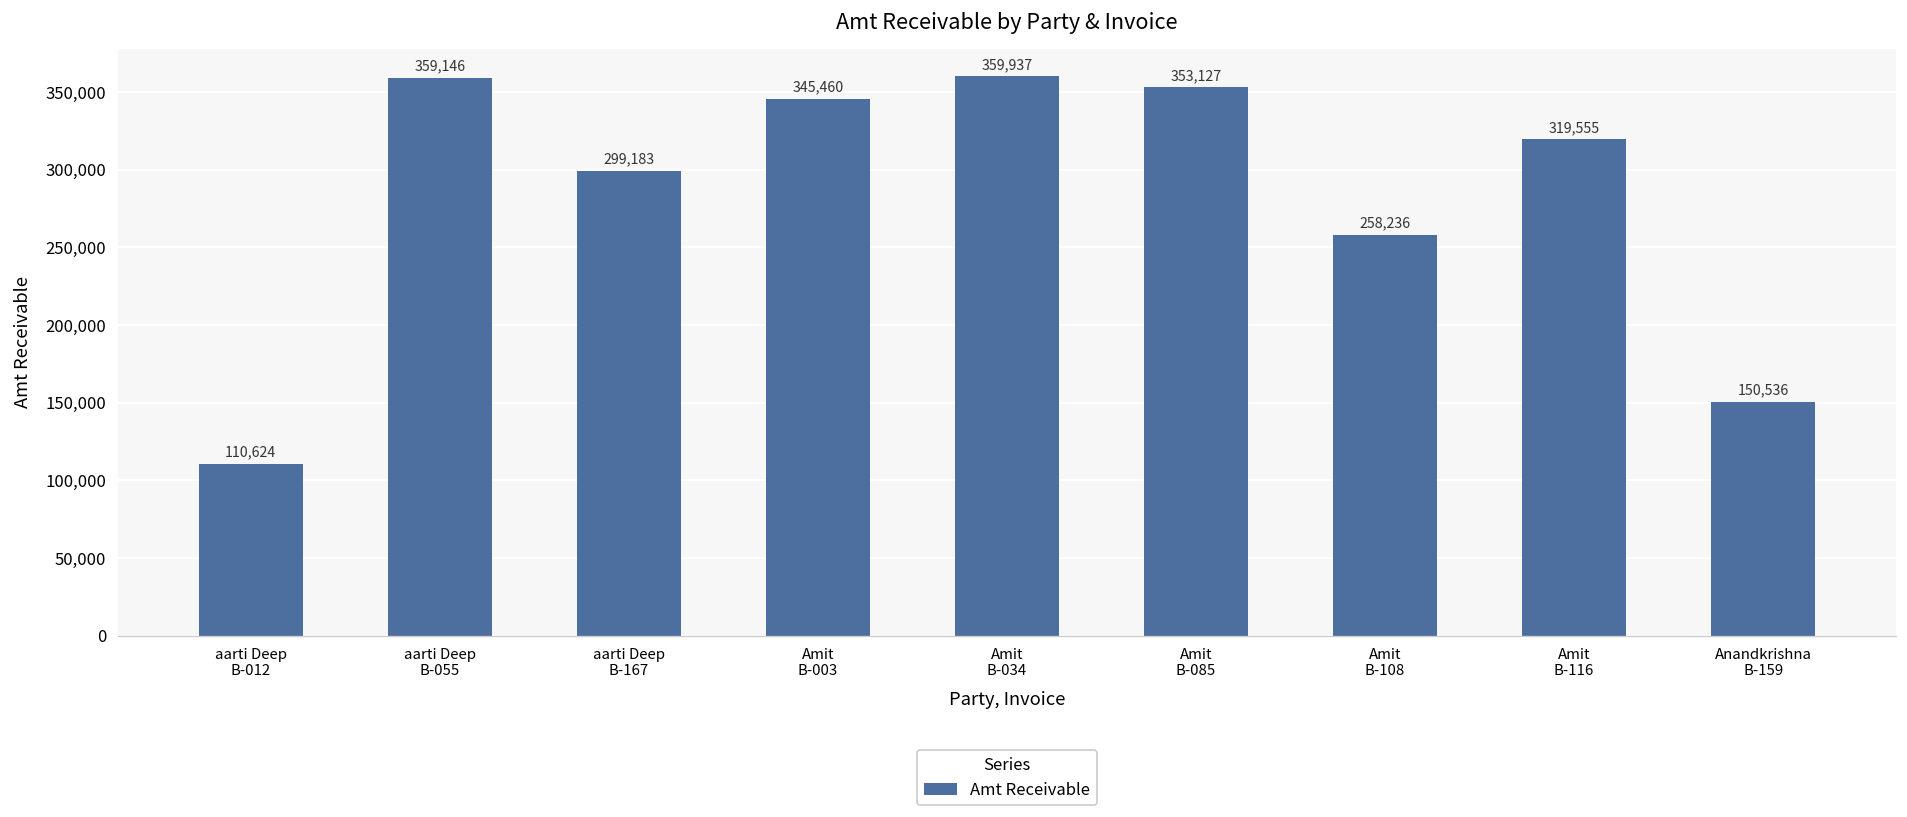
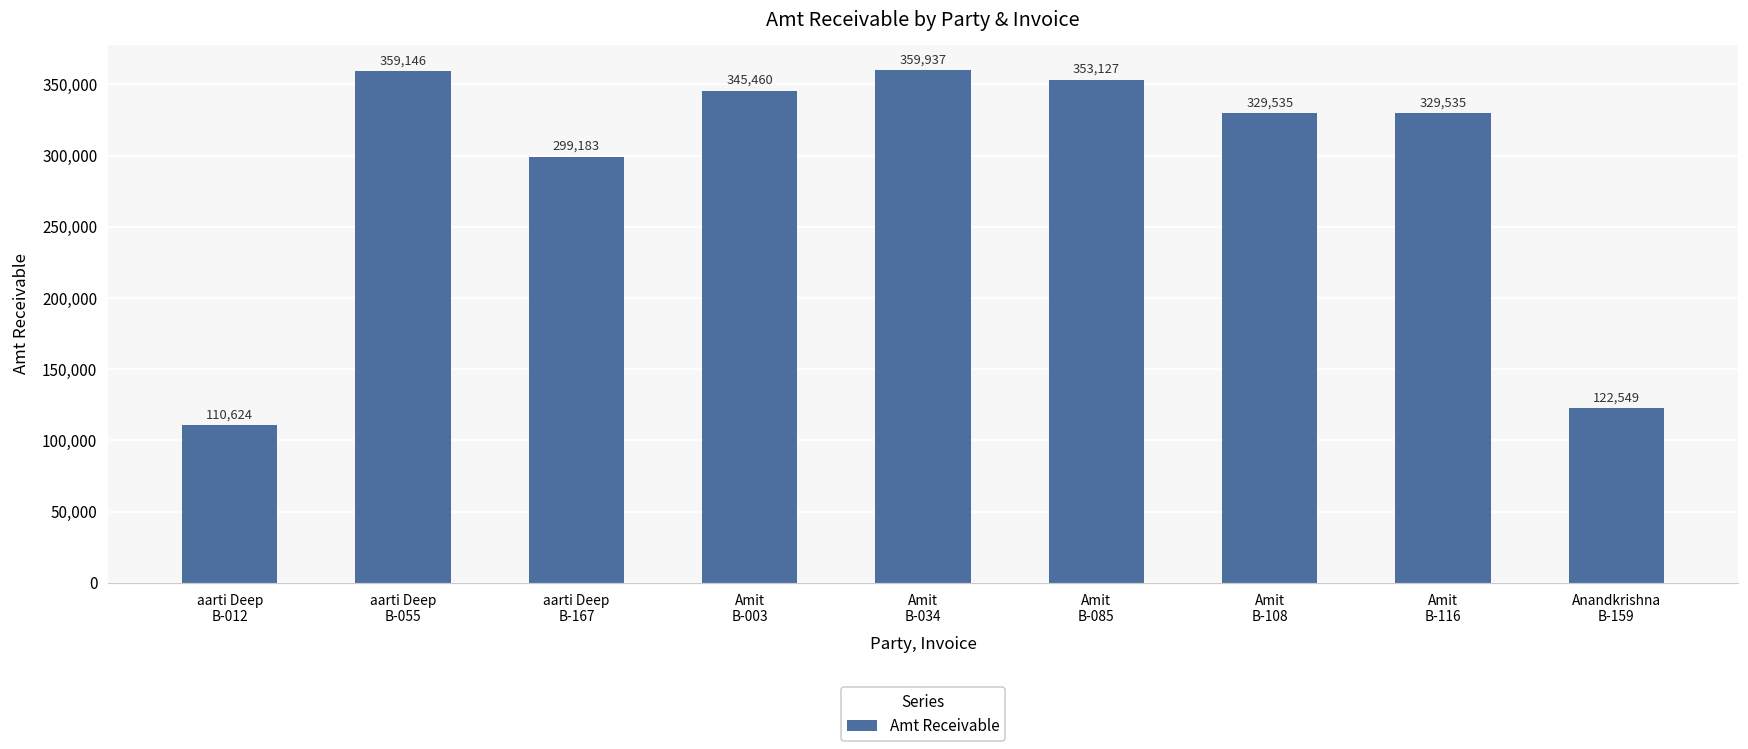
  {
    "aarti Deep B-012": "110,624",
    "aarti Deep B-055": "359,146",
    "aarti Deep B-167": "299,183",
    "Amit B-003": "345,460",
    "Amit B-034": "359,937",
    "Amit B-085": "353,127",
-   "Amit B-108": "258,236",
-   "Amit B-116": "319,555",
-   "Anandkrishna B-159": "150,536"
+   "Amit B-108": "329,535",
+   "Amit B-116": "329,535",
+   "Anandkrishna B-159": "122,549"
  }
